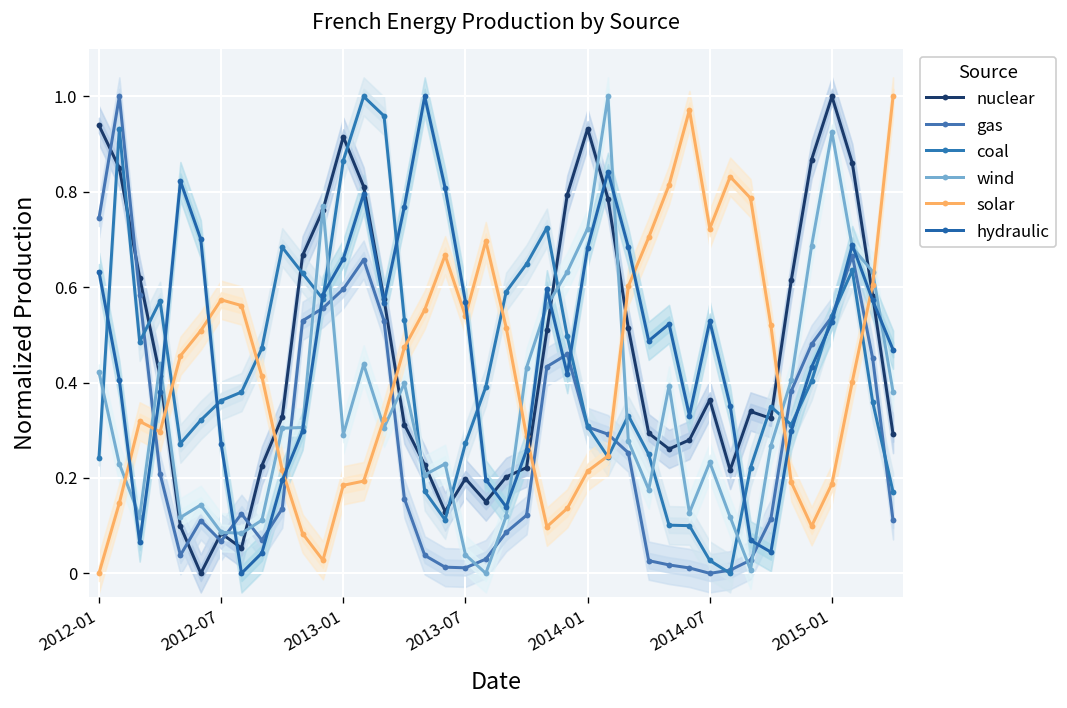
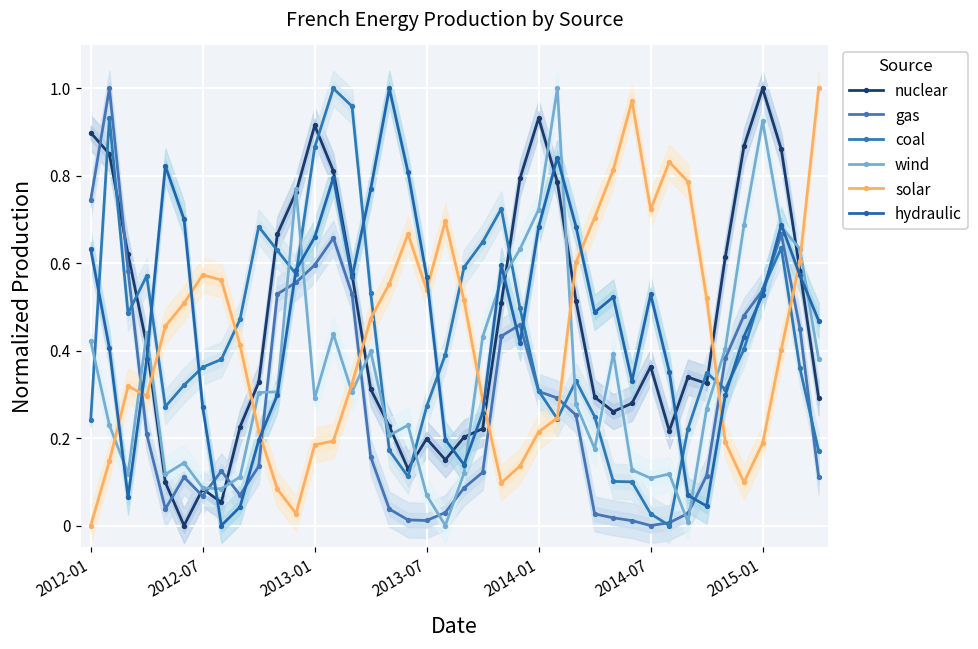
  {
    "nuclear": {
-     "2012-01": 0.94,
+     "2012-01": 0.90,
      "2013-01": 0.92,
      "2013-07": 0.20,
      "2014-01": 0.93,
      "2014-07": 0.36,
      "2015-01": 1.00
    },
    "wind": {
      "2012-01": 0.42,
      "2013-01": 0.29,
-     "2013-07": 0.04,
-     "2014-07": 0.23,
+     "2013-07": 0.07,
+     "2014-07": 0.11,
      "2015-01": 0.92
    },
    "solar": {
      "2012-01": 0.00,
      "2012-07": 0.57,
      "2013-01": 0.18,
      "2013-07": 0.54,
      "2014-01": 0.21,
      "2014-07": 0.72,
      "2015-01": 0.19
    }
  }
